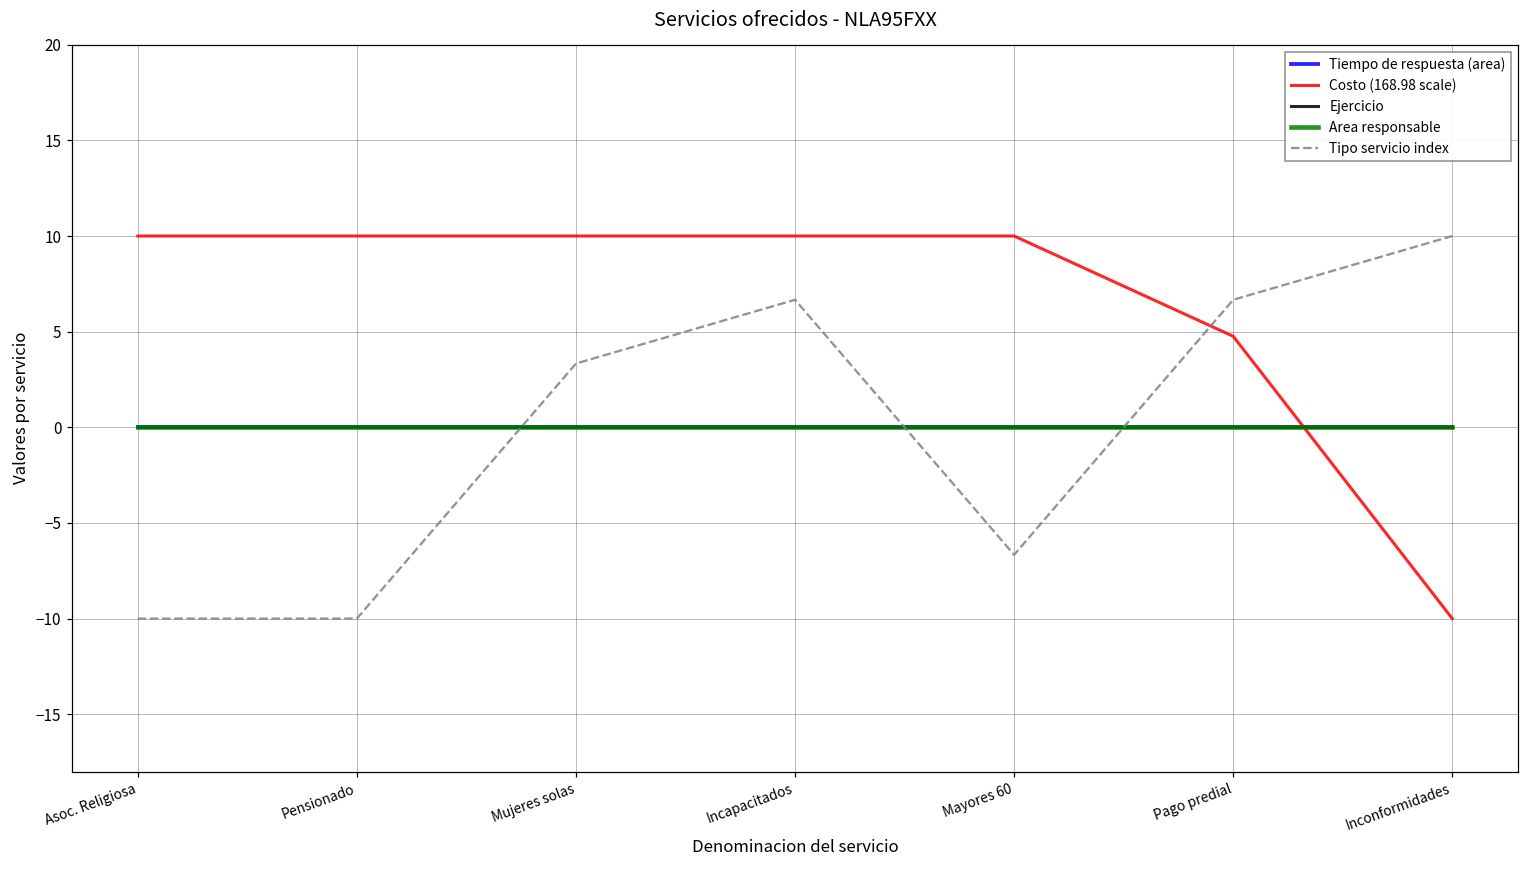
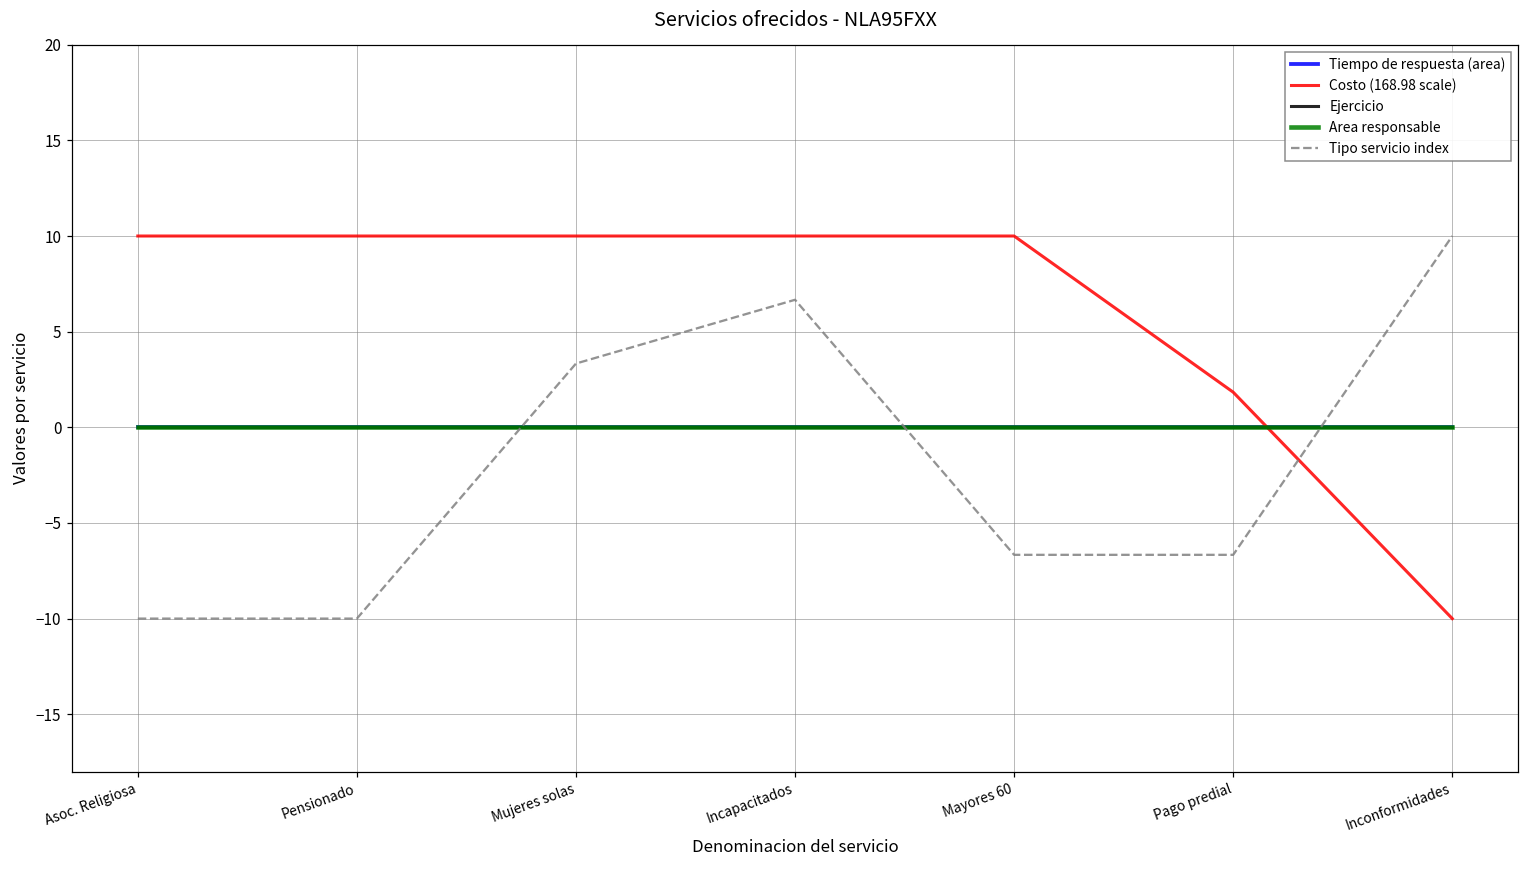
  {
    "Area responsable": {
      "Asoc. Religiosa": 0.0,
      "Pensionado": 0.0,
      "Mujeres solas": 0.0,
      "Incapacitados": 0.0,
      "Mayores 60": 0.0,
      "Pago predial": 0.0,
      "Inconformidades": 0.0
    },
    "Costo (168.98 scale)": {
      "Asoc. Religiosa": 10.0,
      "Pensionado": 10.0,
      "Mujeres solas": 10.0,
      "Incapacitados": 10.0,
      "Mayores 60": 10.0,
-     "Pago predial": 4.8,
+     "Pago predial": 1.8,
      "Inconformidades": -10.0
    },
    "Tipo servicio index": {
      "Asoc. Religiosa": -10.0,
      "Pensionado": -10.0,
      "Mujeres solas": 3.3,
      "Incapacitados": 6.7,
      "Mayores 60": -6.7,
-     "Pago predial": 6.7,
+     "Pago predial": -6.7,
      "Inconformidades": 10.0
    }
  }
